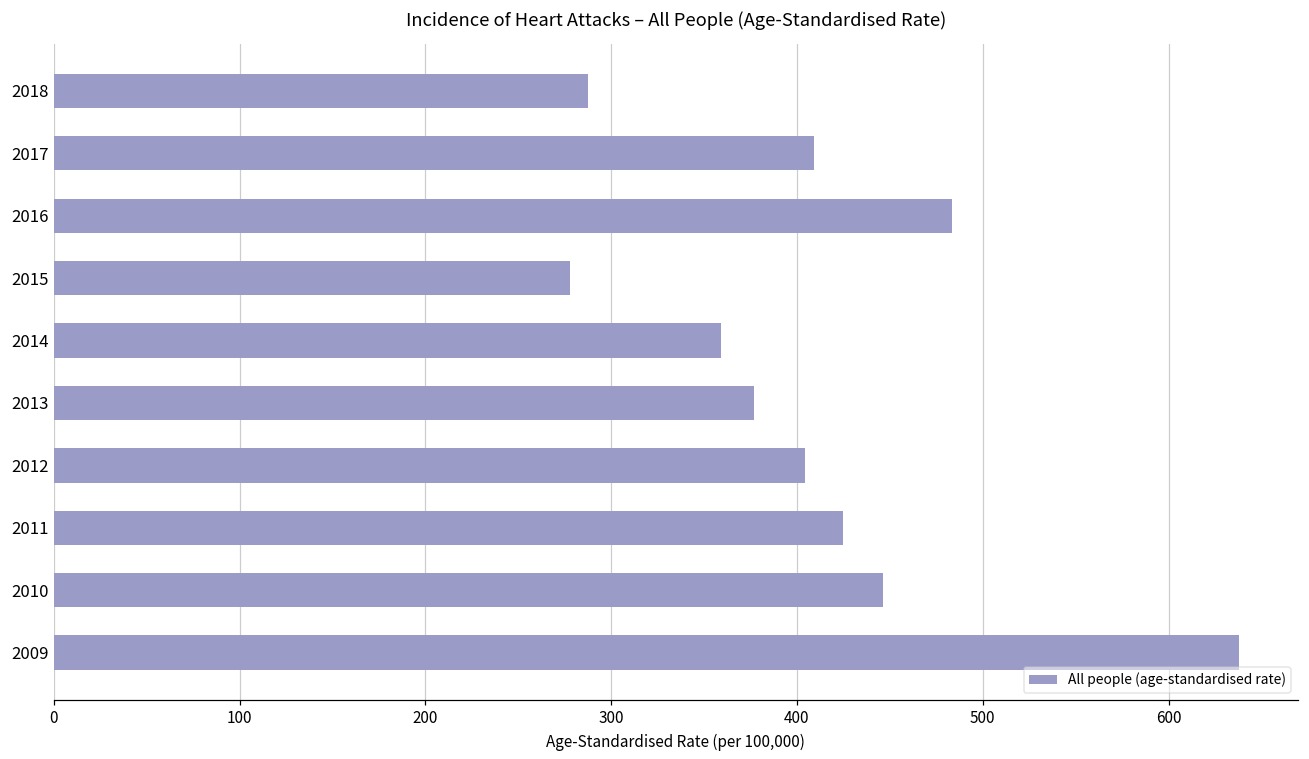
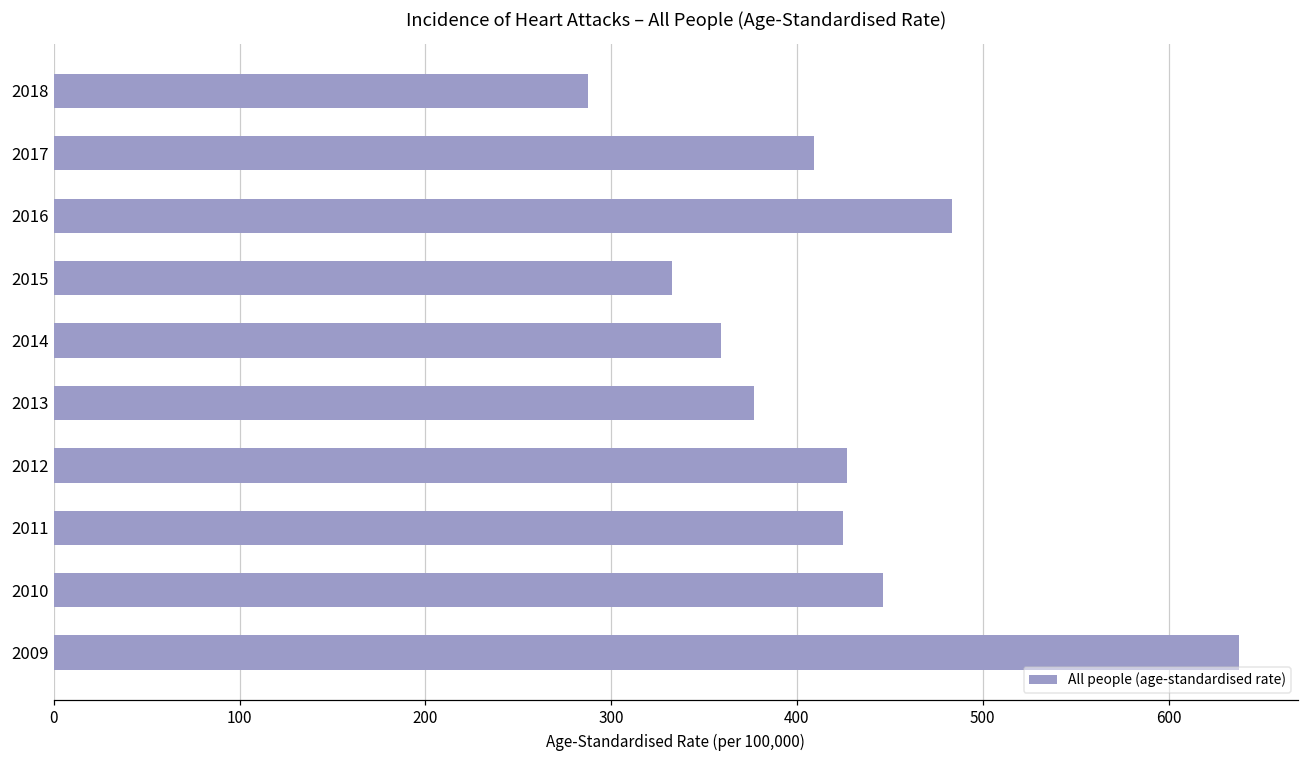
  {
    "2018": 288,
    "2017": 409,
    "2016": 484,
-   "2015": 278,
+   "2015": 333,
    "2014": 359,
    "2013": 377,
-   "2012": 404,
+   "2012": 427,
    "2011": 425,
    "2010": 446,
    "2009": 638
  }
